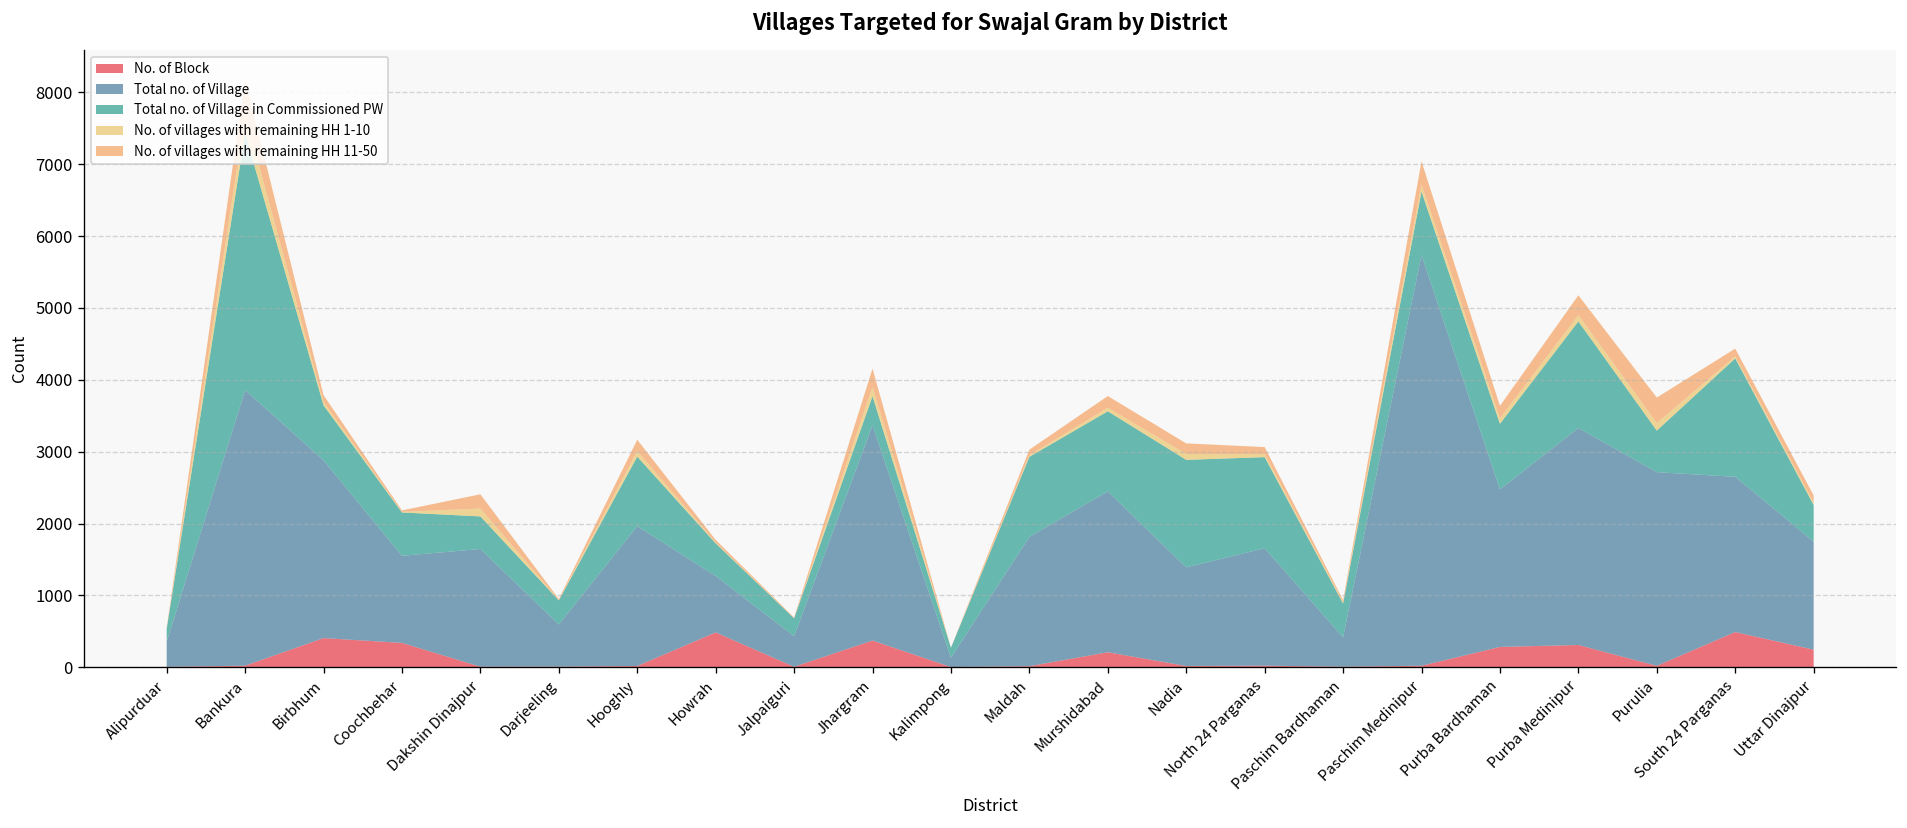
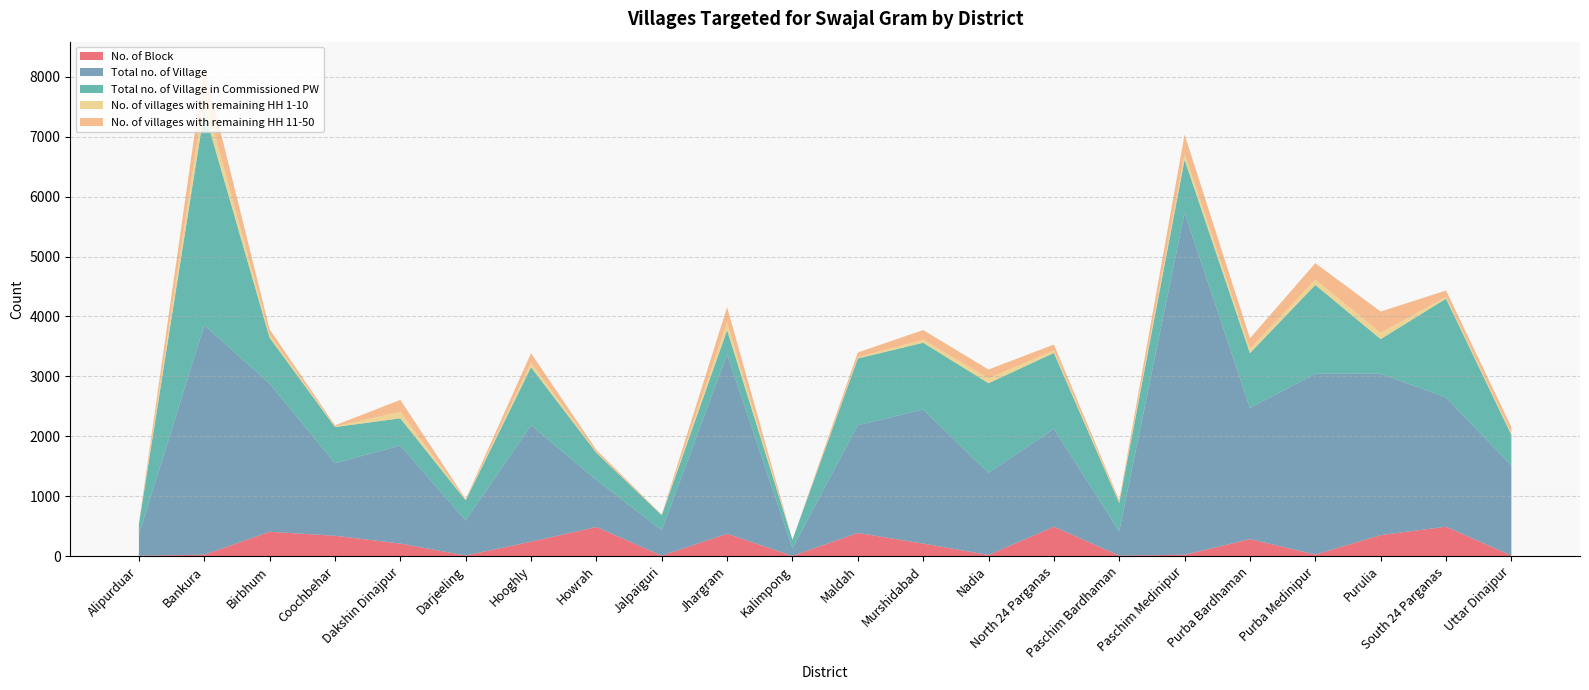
  {
    "No. of Block": {
      "Birbhum": 400,
      "Coochbehar": 300,
-     "Dakshin Dinajpur": 0,
-     "Hooghly": 0,
+     "Dakshin Dinajpur": 200,
+     "Hooghly": 200,
      "Howrah": 500,
      "Jhargram": 400,
-     "Maldah": 0,
+     "Maldah": 400,
      "Murshidabad": 200,
-     "North 24 Parganas": 0,
+     "North 24 Parganas": 500,
      "Purba Bardhaman": 300,
-     "Purba Medinipur": 300,
-     "Purulia": 0,
+     "Purba Medinipur": 0,
+     "Purulia": 400,
      "South 24 Parganas": 500,
-     "Uttar Dinajpur": 200
+     "Uttar Dinajpur": 0
    }
  }
